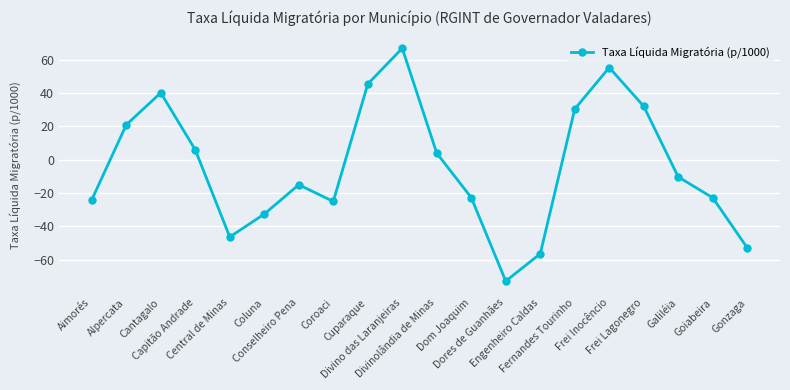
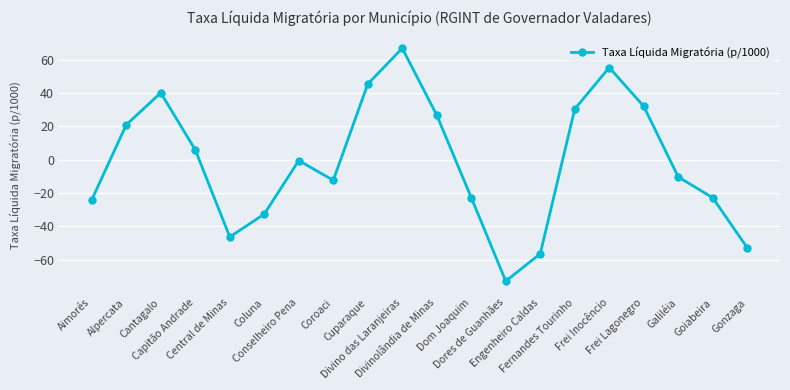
  {
    "Aimorés": -24,
    "Alpercata": 21,
    "Cantagalo": 40,
    "Capitão Andrade": 6,
    "Central de Minas": -46,
    "Coluna": -33,
-   "Conselheiro Pena": -15,
-   "Coroaci": -25,
+   "Conselheiro Pena": 0,
+   "Coroaci": -12,
    "Cuparaque": 46,
    "Divino das Laranjeiras": 67,
-   "Divinolândia de Minas": 4,
+   "Divinolândia de Minas": 27,
    "Dom Joaquim": -23,
    "Dores de Guanhães": -73,
    "Engenheiro Caldas": -57,
    "Fernandes Tourinho": 30,
    "Frei Inocêncio": 55,
    "Frei Lagonegro": 32,
    "Galiléia": -10,
    "Goiabeira": -23,
    "Gonzaga": -53
  }
